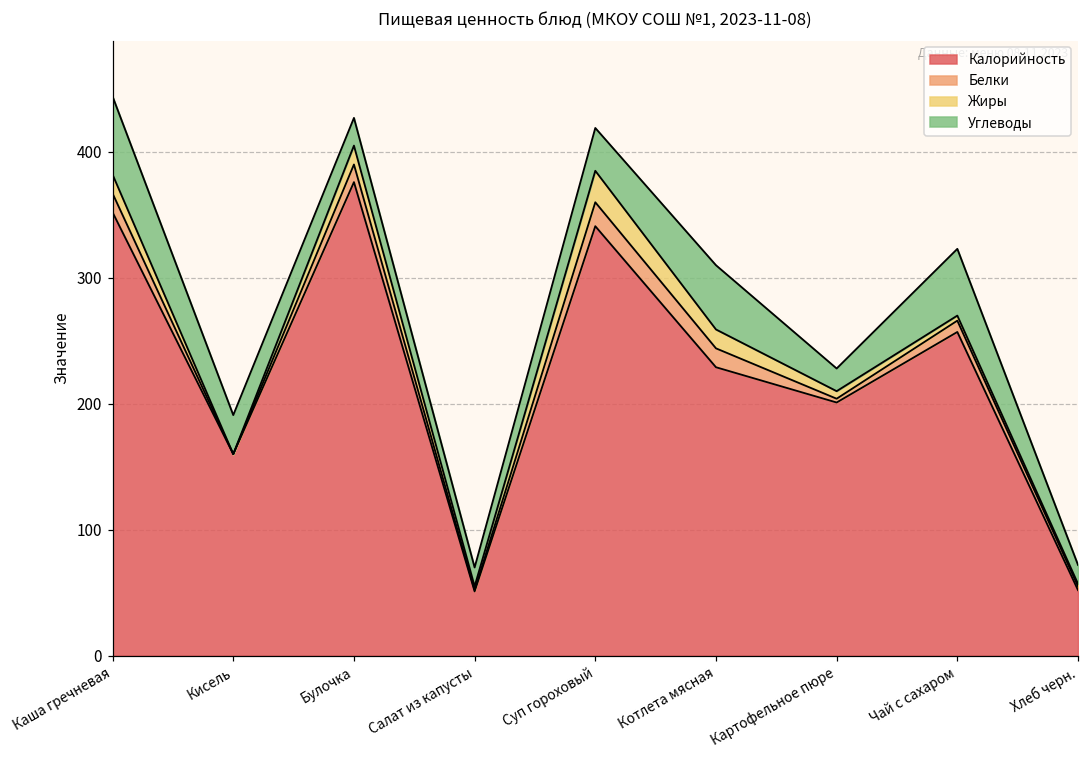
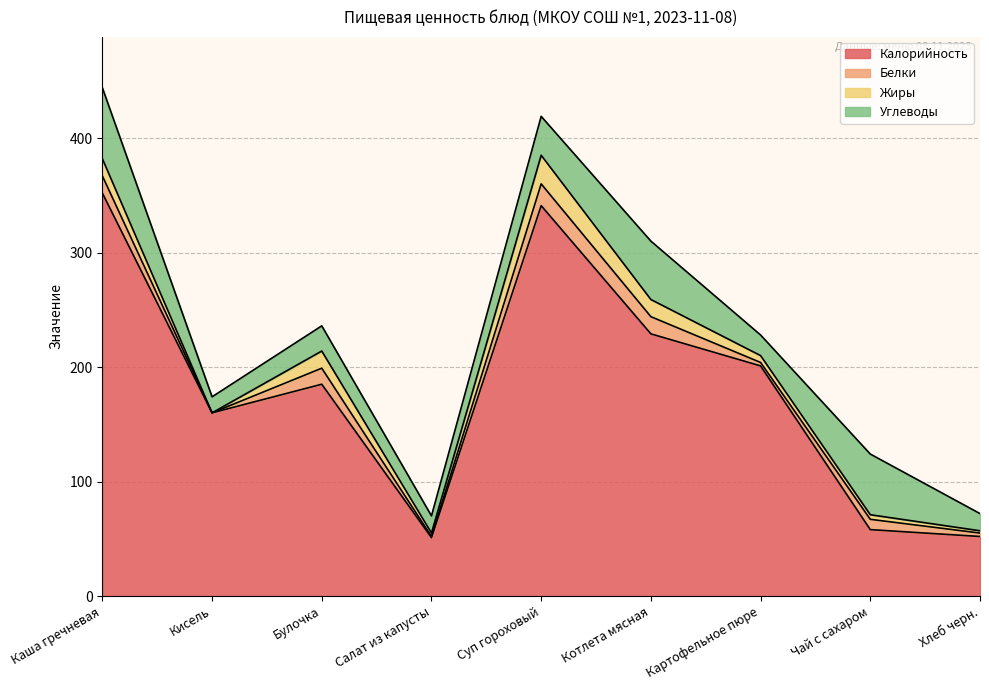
  {
    "Калорийность": {
      "Каша гречневая": 352,
-     "Булочка": 376,
+     "Булочка": 185,
      "Суп гороховый": 341,
      "Котлета мясная": 229,
      "Картофельное пюре": 201,
-     "Чай с сахаром": 257,
+     "Чай с сахаром": 58,
      "Хлеб черн.": 52
    },
    "Углеводы": {
      "Каша гречневая": 62,
-     "Кисель": 31,
+     "Кисель": 14,
      "Булочка": 22,
      "Салат из капусты": 15,
      "Суп гороховый": 34,
      "Котлета мясная": 51,
      "Картофельное пюре": 18,
      "Чай с сахаром": 53,
      "Хлеб черн.": 15
    }
  }
